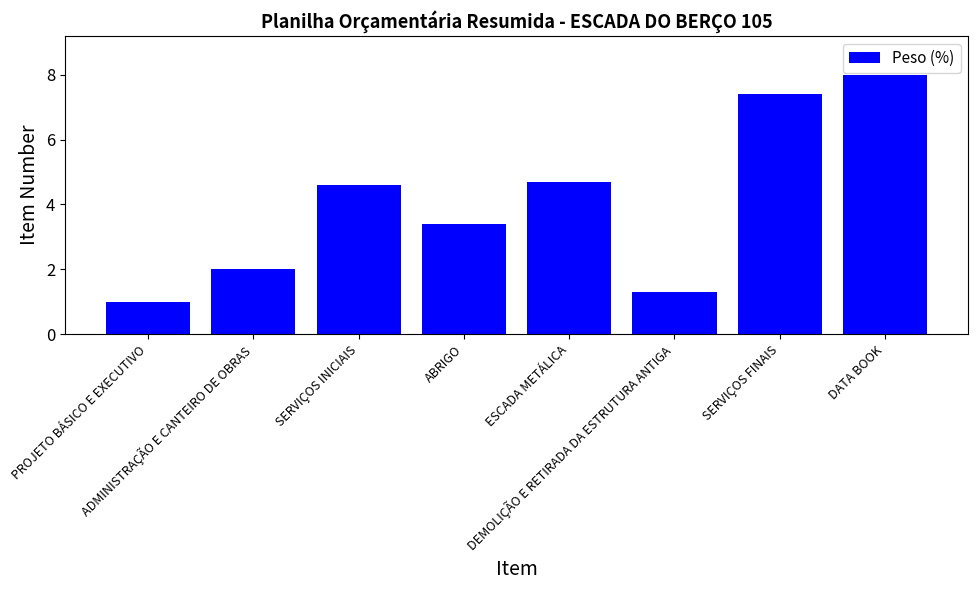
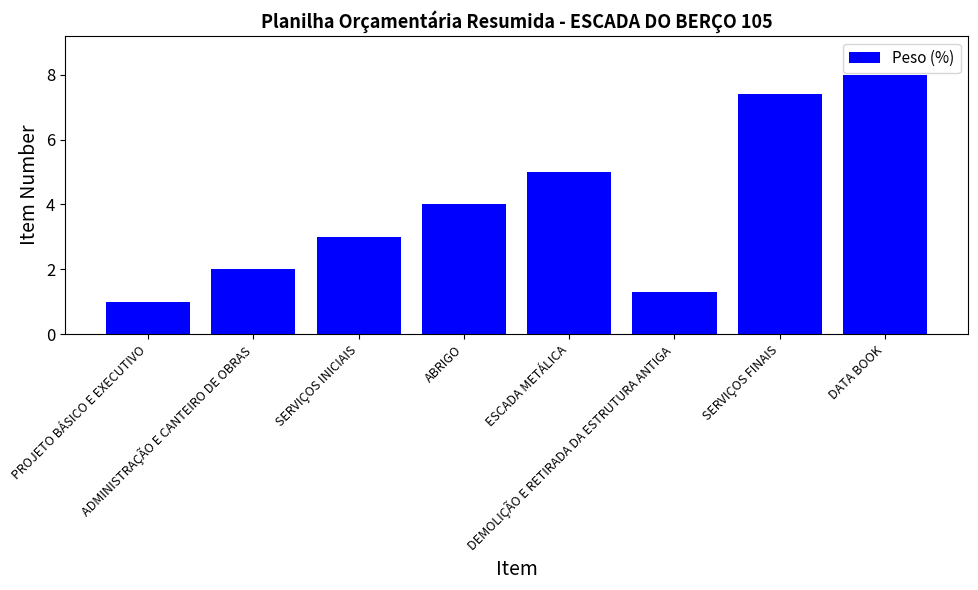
  {
    "PROJETO BÁSICO E EXECUTIVO": 1.0,
    "ADMINISTRAÇÃO E CANTEIRO DE OBRAS": 2.0,
-   "SERVIÇOS INICIAIS": 4.6,
-   "ABRIGO": 3.4,
-   "ESCADA METÁLICA": 4.7,
+   "SERVIÇOS INICIAIS": 3.0,
+   "ABRIGO": 4.0,
+   "ESCADA METÁLICA": 5.0,
    "DEMOLIÇÃO E RETIRADA DA ESTRUTURA ANTIGA": 1.3,
    "SERVIÇOS FINAIS": 7.4,
    "DATA BOOK": 8.0
  }
